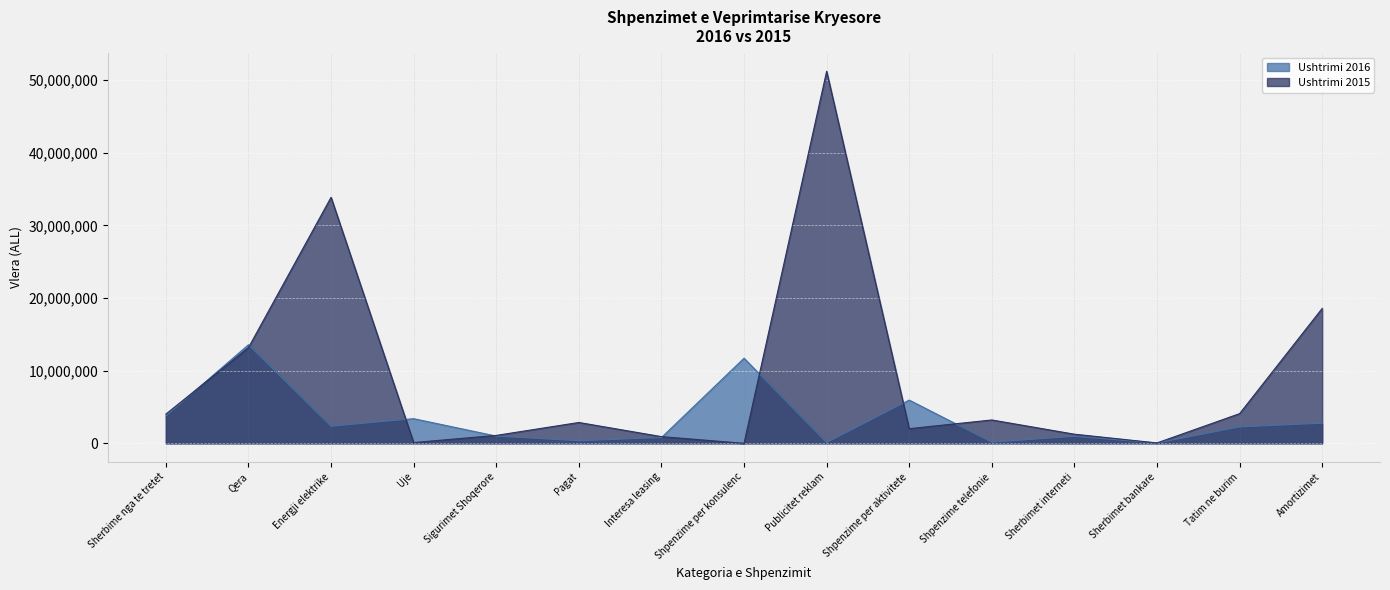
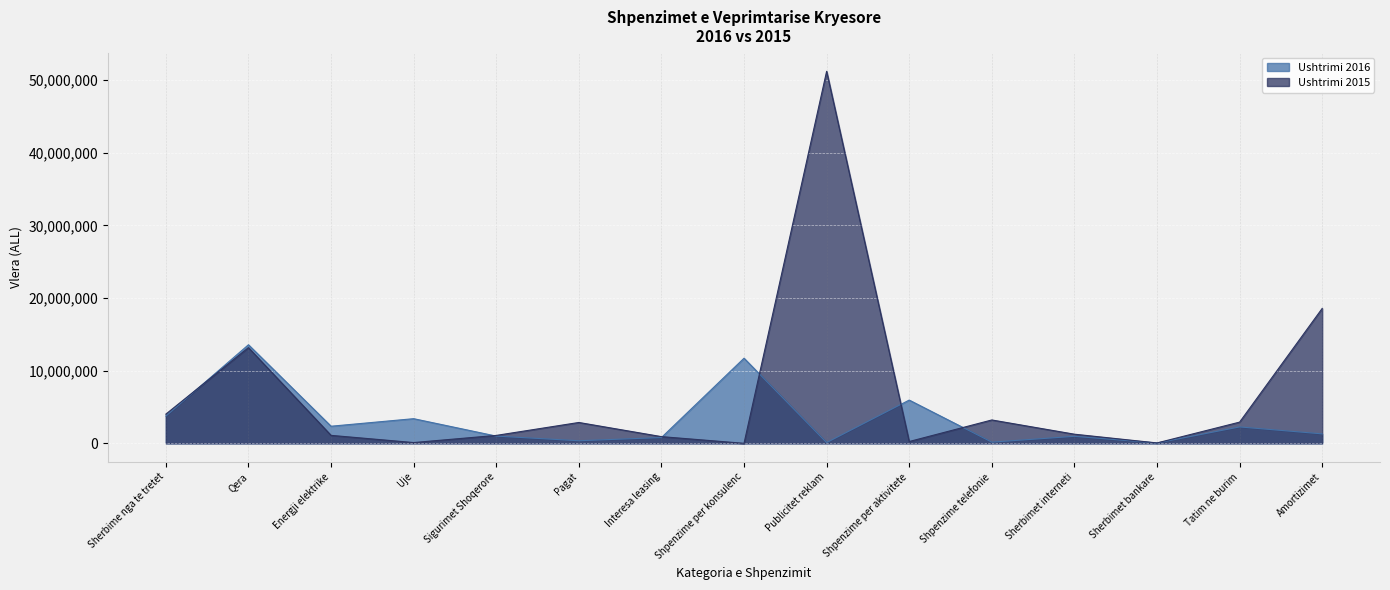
  {
    "Ushtrimi 2016": {
      "Qera": "14,000,000",
      "Energji elektrike": "2,000,000",
      "Uje": "3,000,000",
      "Pagat": "0",
      "Shpenzime per konsulenc": "12,000,000",
      "Publicitet reklam": "0",
      "Shpenzime per aktivitete": "6,000,000",
      "Shpenzime telefonie": "0",
      "Tatim ne burim": "2,000,000",
-     "Amortizimet": "3,000,000"
+     "Amortizimet": "1,000,000"
    },
    "Ushtrimi 2015": {
      "Qera": "13,000,000",
-     "Energji elektrike": "34,000,000",
+     "Energji elektrike": "1,000,000",
      "Uje": "0",
      "Pagat": "3,000,000",
      "Shpenzime per konsulenc": "0",
      "Publicitet reklam": "51,000,000",
-     "Shpenzime per aktivitete": "2,000,000",
+     "Shpenzime per aktivitete": "0",
      "Shpenzime telefonie": "3,000,000",
-     "Tatim ne burim": "4,000,000",
+     "Tatim ne burim": "3,000,000",
      "Amortizimet": "19,000,000"
    }
  }
